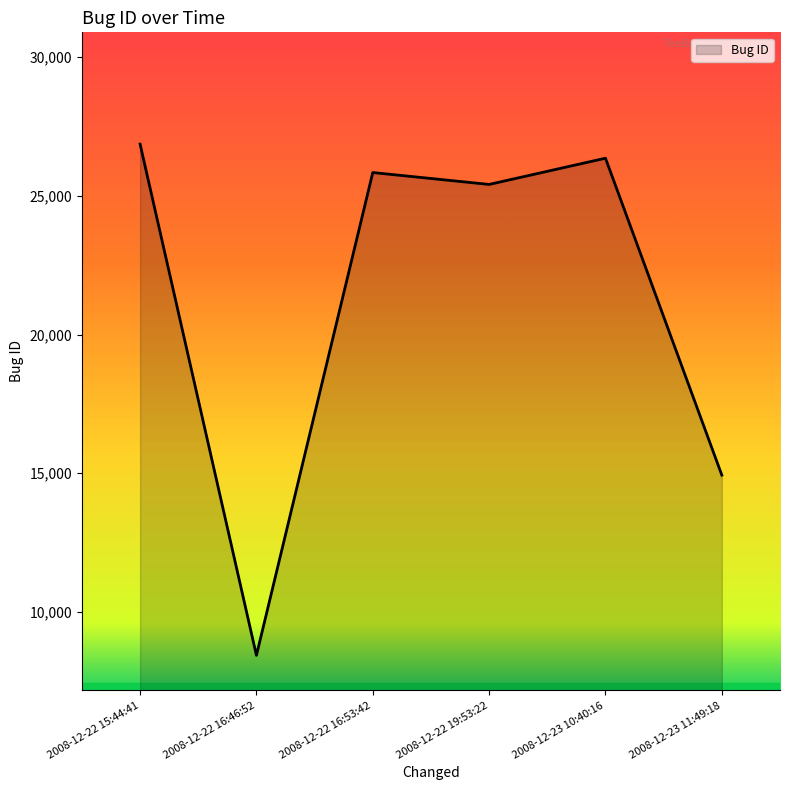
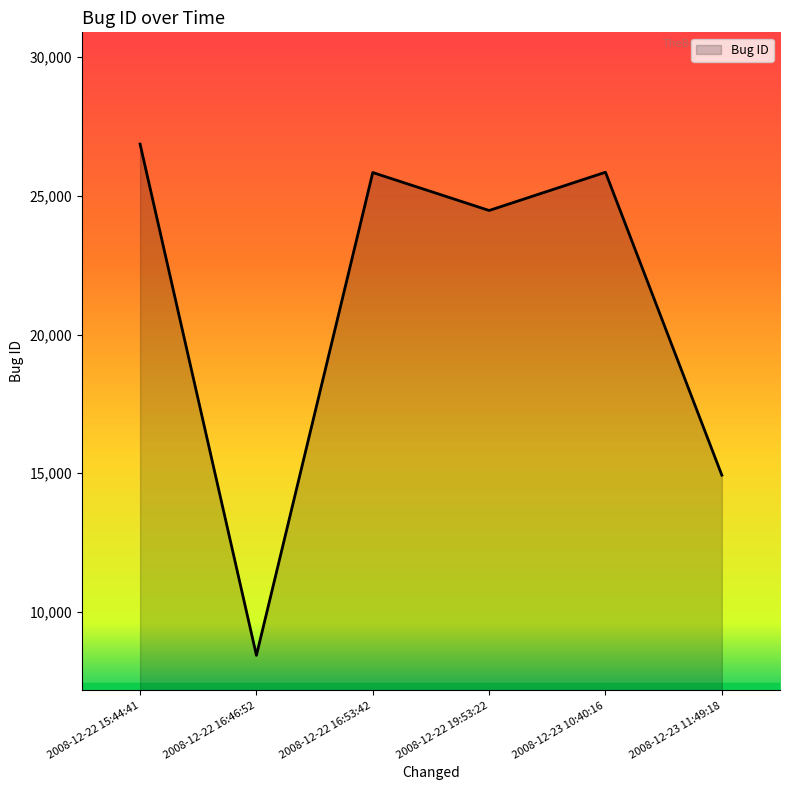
  {
    "2008-12-22 15:44:41": "26,900",
    "2008-12-22 16:46:52": "8,400",
    "2008-12-22 16:53:42": "25,800",
-   "2008-12-22 19:53:22": "25,400",
-   "2008-12-23 10:40:16": "26,400",
+   "2008-12-22 19:53:22": "24,500",
+   "2008-12-23 10:40:16": "25,900",
    "2008-12-23 11:49:18": "14,900"
  }
